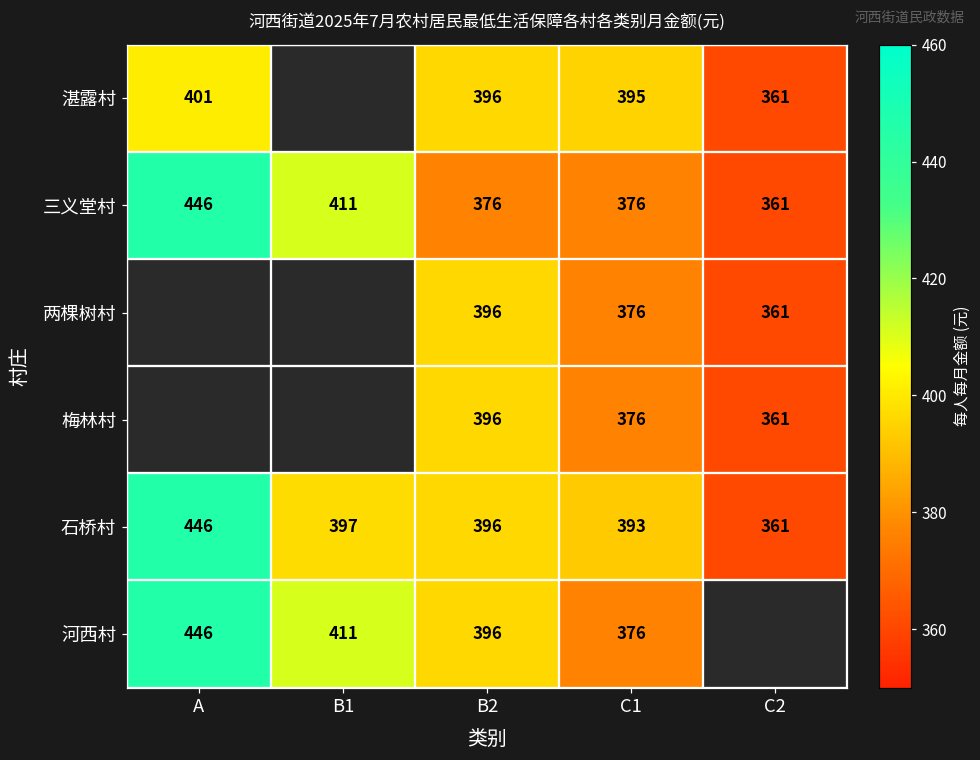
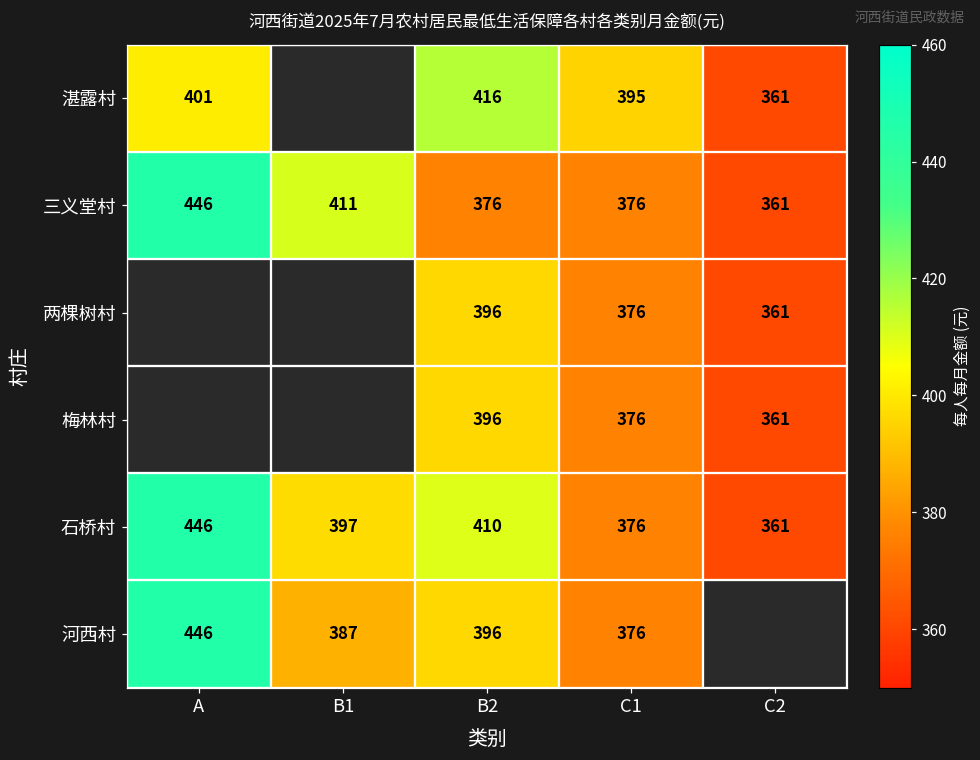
  {
    "湛露村": {
      "A": 401,
-     "B2": 396,
+     "B2": 416,
      "C1": 395,
      "C2": 361
    },
    "三义堂村": {
      "A": 446,
      "B1": 411,
      "B2": 376,
      "C1": 376,
      "C2": 361
    },
    "两棵树村": {
      "B2": 396,
      "C1": 376,
      "C2": 361
    },
    "梅林村": {
      "B2": 396,
      "C1": 376,
      "C2": 361
    },
    "石桥村": {
      "A": 446,
      "B1": 397,
-     "B2": 396,
-     "C1": 393,
+     "B2": 410,
+     "C1": 376,
      "C2": 361
    },
    "河西村": {
      "A": 446,
-     "B1": 411,
+     "B1": 387,
      "B2": 396,
      "C1": 376
    }
  }
